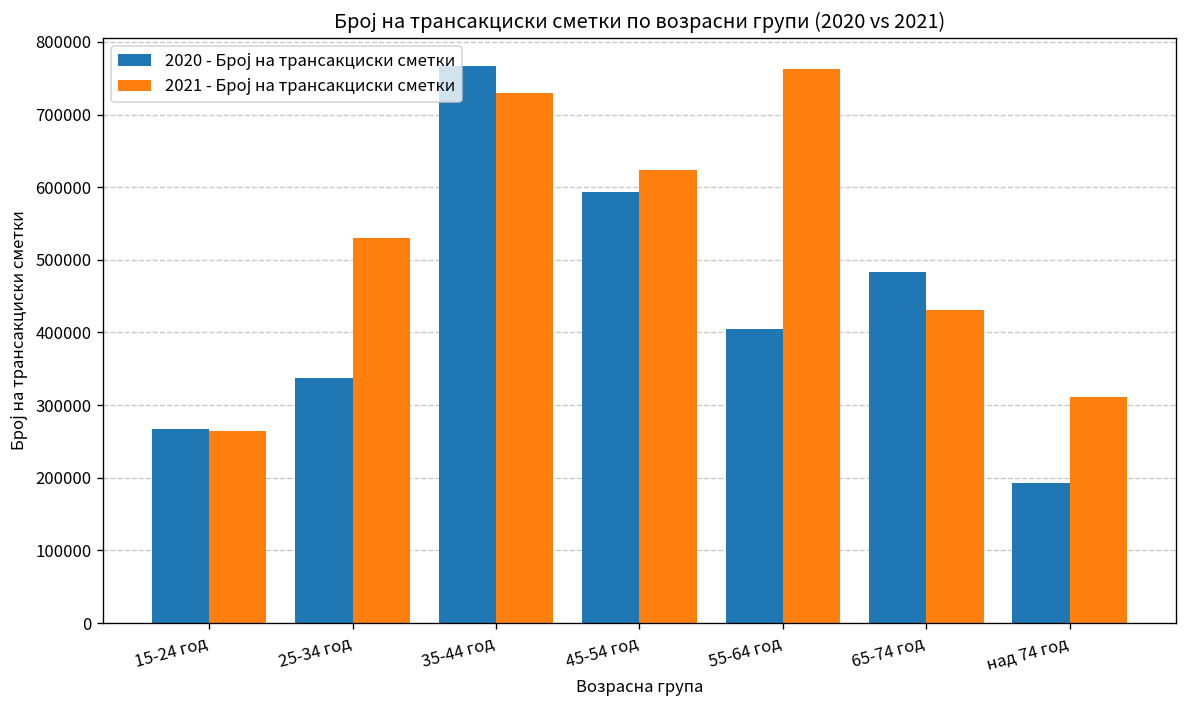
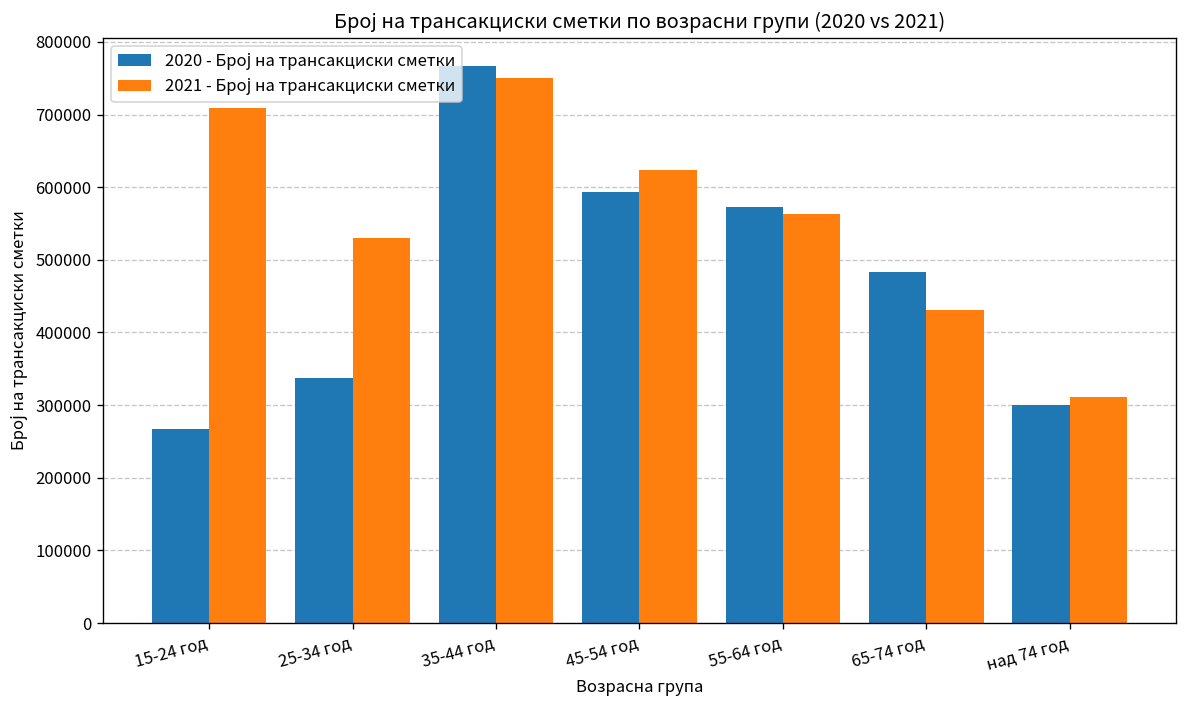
  {
    "2020 - Број на трансакциски сметки": {
      "15-24 год": 270000,
      "25-34 год": 340000,
      "35-44 год": 770000,
      "45-54 год": 590000,
-     "55-64 год": 410000,
+     "55-64 год": 570000,
      "65-74 год": 480000,
-     "над 74 год": 190000
+     "над 74 год": 300000
    },
    "2021 - Број на трансакциски сметки": {
-     "15-24 год": 260000,
+     "15-24 год": 710000,
      "25-34 год": 530000,
-     "35-44 год": 730000,
+     "35-44 год": 750000,
      "45-54 год": 620000,
-     "55-64 год": 760000,
+     "55-64 год": 560000,
      "65-74 год": 430000,
      "над 74 год": 310000
    }
  }
